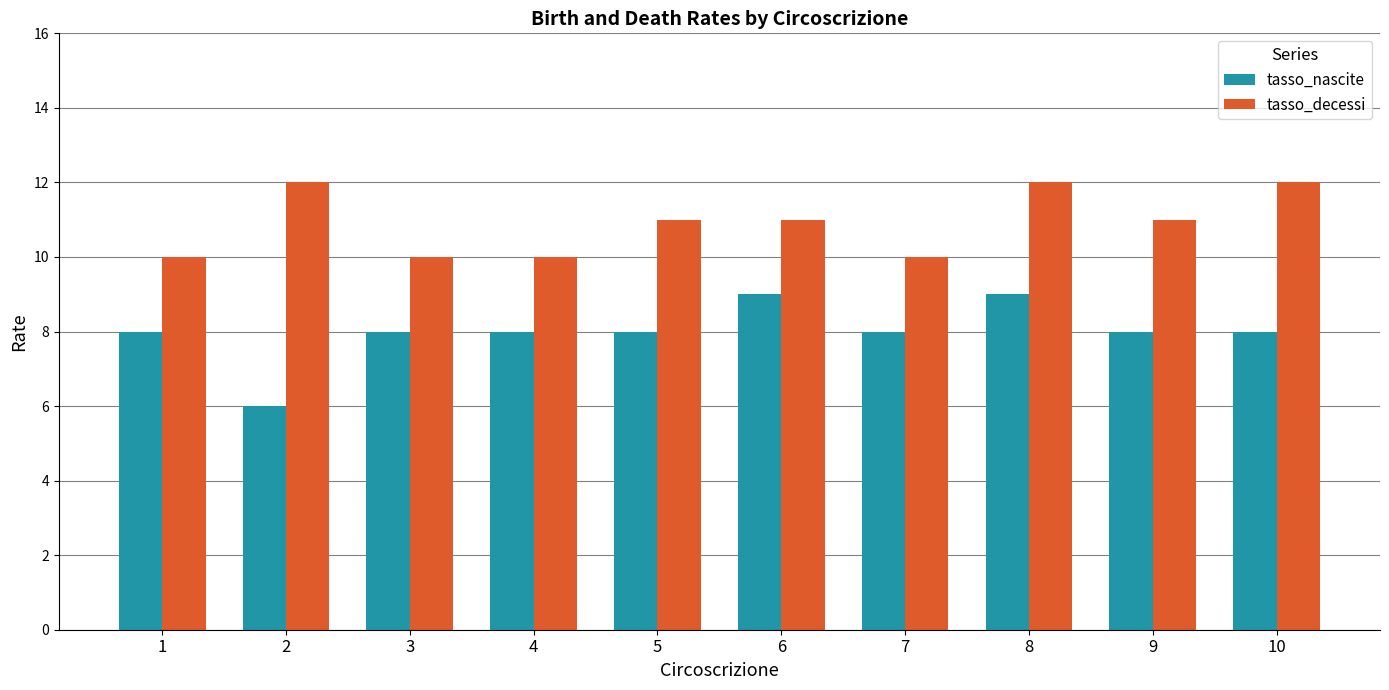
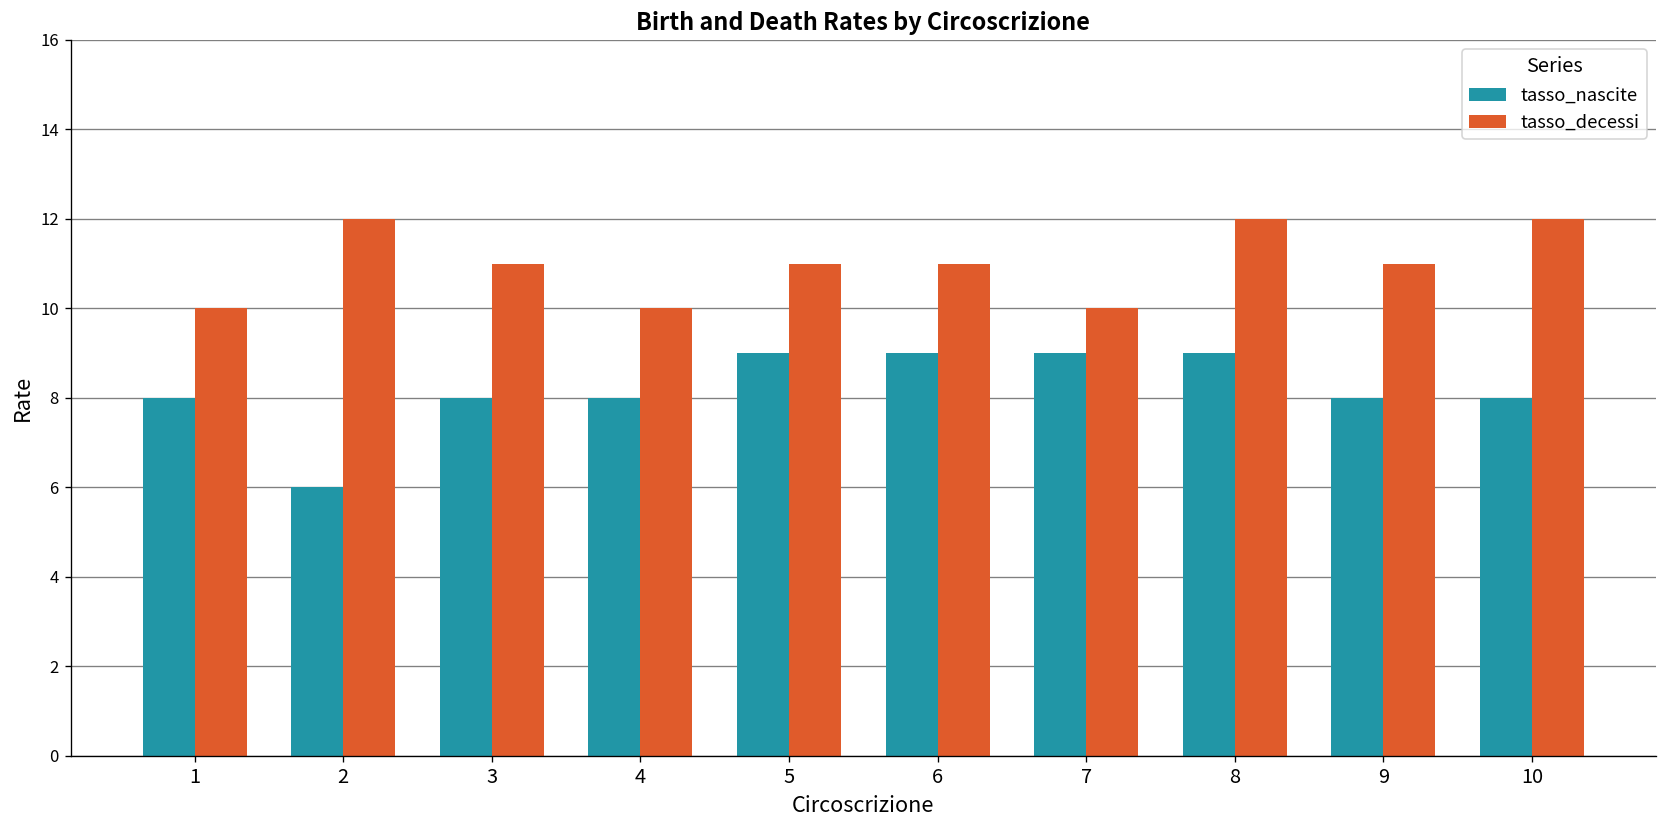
  {
    "tasso_nascite": {
      "1": 8,
      "2": 6,
      "3": 8,
      "4": 8,
-     "5": 8,
+     "5": 9,
      "6": 9,
-     "7": 8,
+     "7": 9,
      "8": 9,
      "9": 8,
      "10": 8
    },
    "tasso_decessi": {
      "1": 10,
      "2": 12,
-     "3": 10,
+     "3": 11,
      "4": 10,
      "5": 11,
      "6": 11,
      "7": 10,
      "8": 12,
      "9": 11,
      "10": 12
    }
  }
